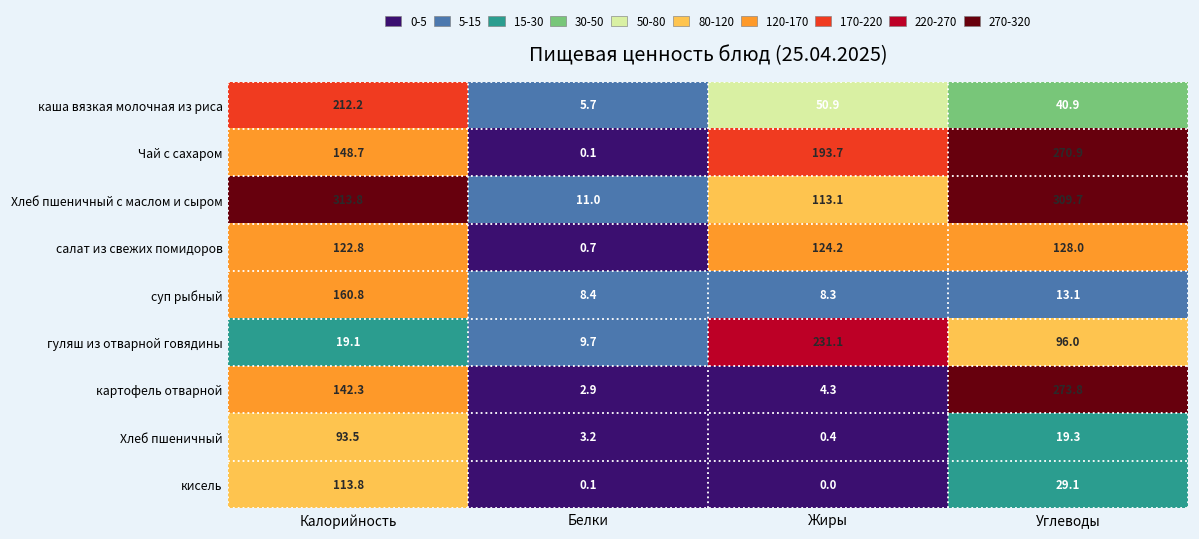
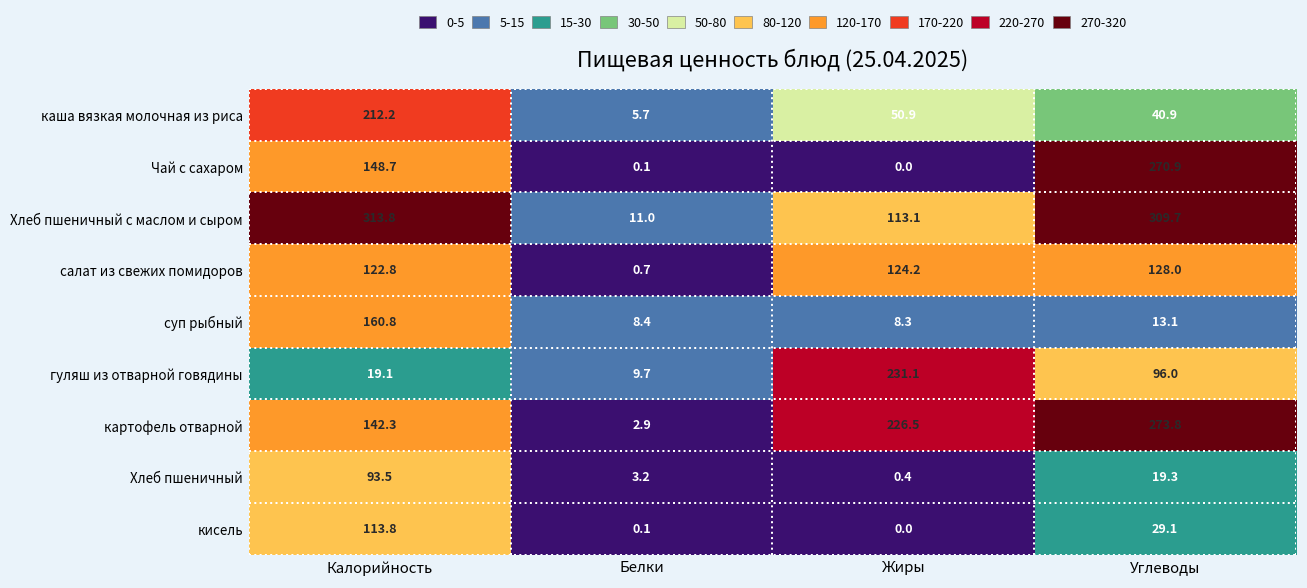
  {
    "каша вязкая молочная из риса": {
      "Калорийность": 212.2,
      "Белки": 5.7,
      "Жиры": 50.9,
      "Углеводы": 40.9
    },
    "Чай с сахаром": {
      "Калорийность": 148.7,
      "Белки": 0.1,
-     "Жиры": 193.7,
+     "Жиры": 0.0,
      "Углеводы": 270.9
    },
    "Хлеб пшеничный с маслом и сыром": {
      "Калорийность": 313.8,
      "Белки": 11.0,
      "Жиры": 113.1,
      "Углеводы": 309.7
    },
    "салат из свежих помидоров": {
      "Калорийность": 122.8,
      "Белки": 0.7,
      "Жиры": 124.2,
      "Углеводы": 128.0
    },
    "суп рыбный": {
      "Калорийность": 160.8,
      "Белки": 8.4,
      "Жиры": 8.3,
      "Углеводы": 13.1
    },
    "гуляш из отварной говядины": {
      "Калорийность": 19.1,
      "Белки": 9.7,
      "Жиры": 231.1,
      "Углеводы": 96.0
    },
    "картофель отварной": {
      "Калорийность": 142.3,
      "Белки": 2.9,
-     "Жиры": 4.3,
+     "Жиры": 226.5,
      "Углеводы": 273.8
    },
    "Хлеб пшеничный": {
      "Калорийность": 93.5,
      "Белки": 3.2,
      "Жиры": 0.4,
      "Углеводы": 19.3
    },
    "кисель": {
      "Калорийность": 113.8,
      "Белки": 0.1,
      "Жиры": 0.0,
      "Углеводы": 29.1
    }
  }
